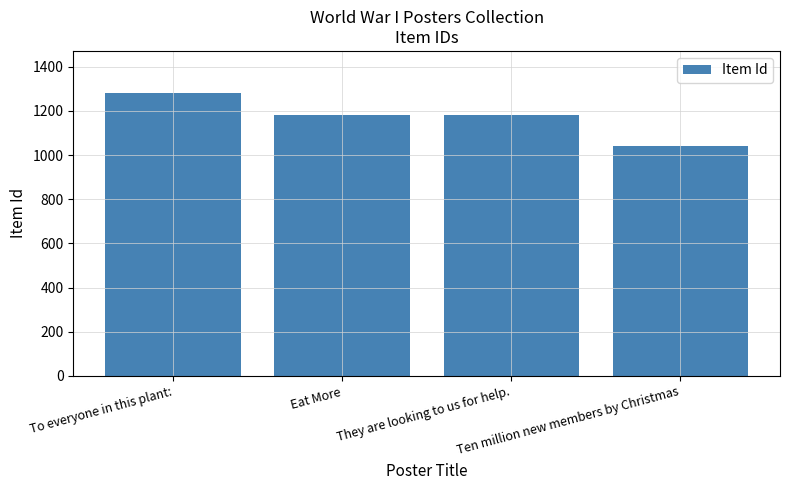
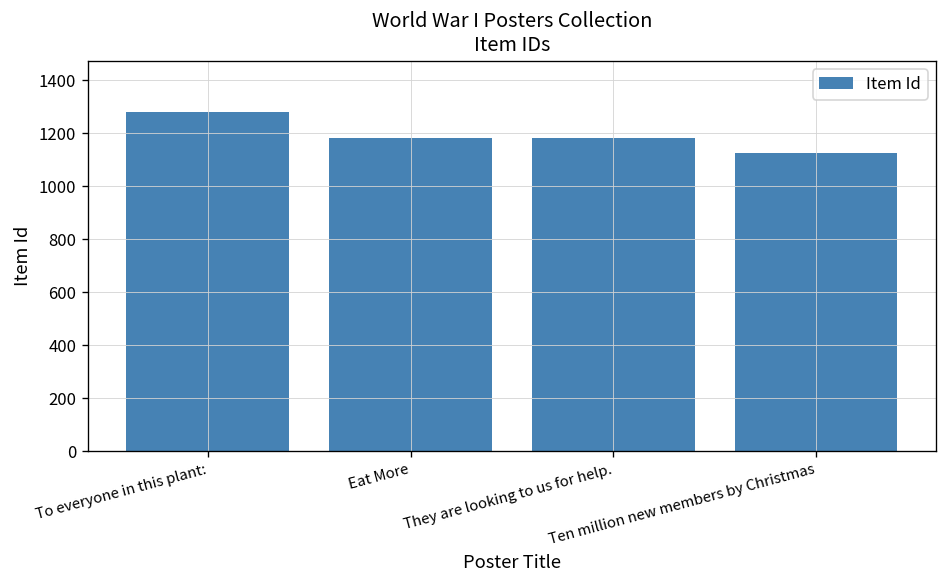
  {
    "To everyone in this plant:": 1280,
    "Eat More": 1180,
    "They are looking to us for help.": 1180,
-   "Ten million new members by Christmas": 1040
+   "Ten million new members by Christmas": 1130
  }
